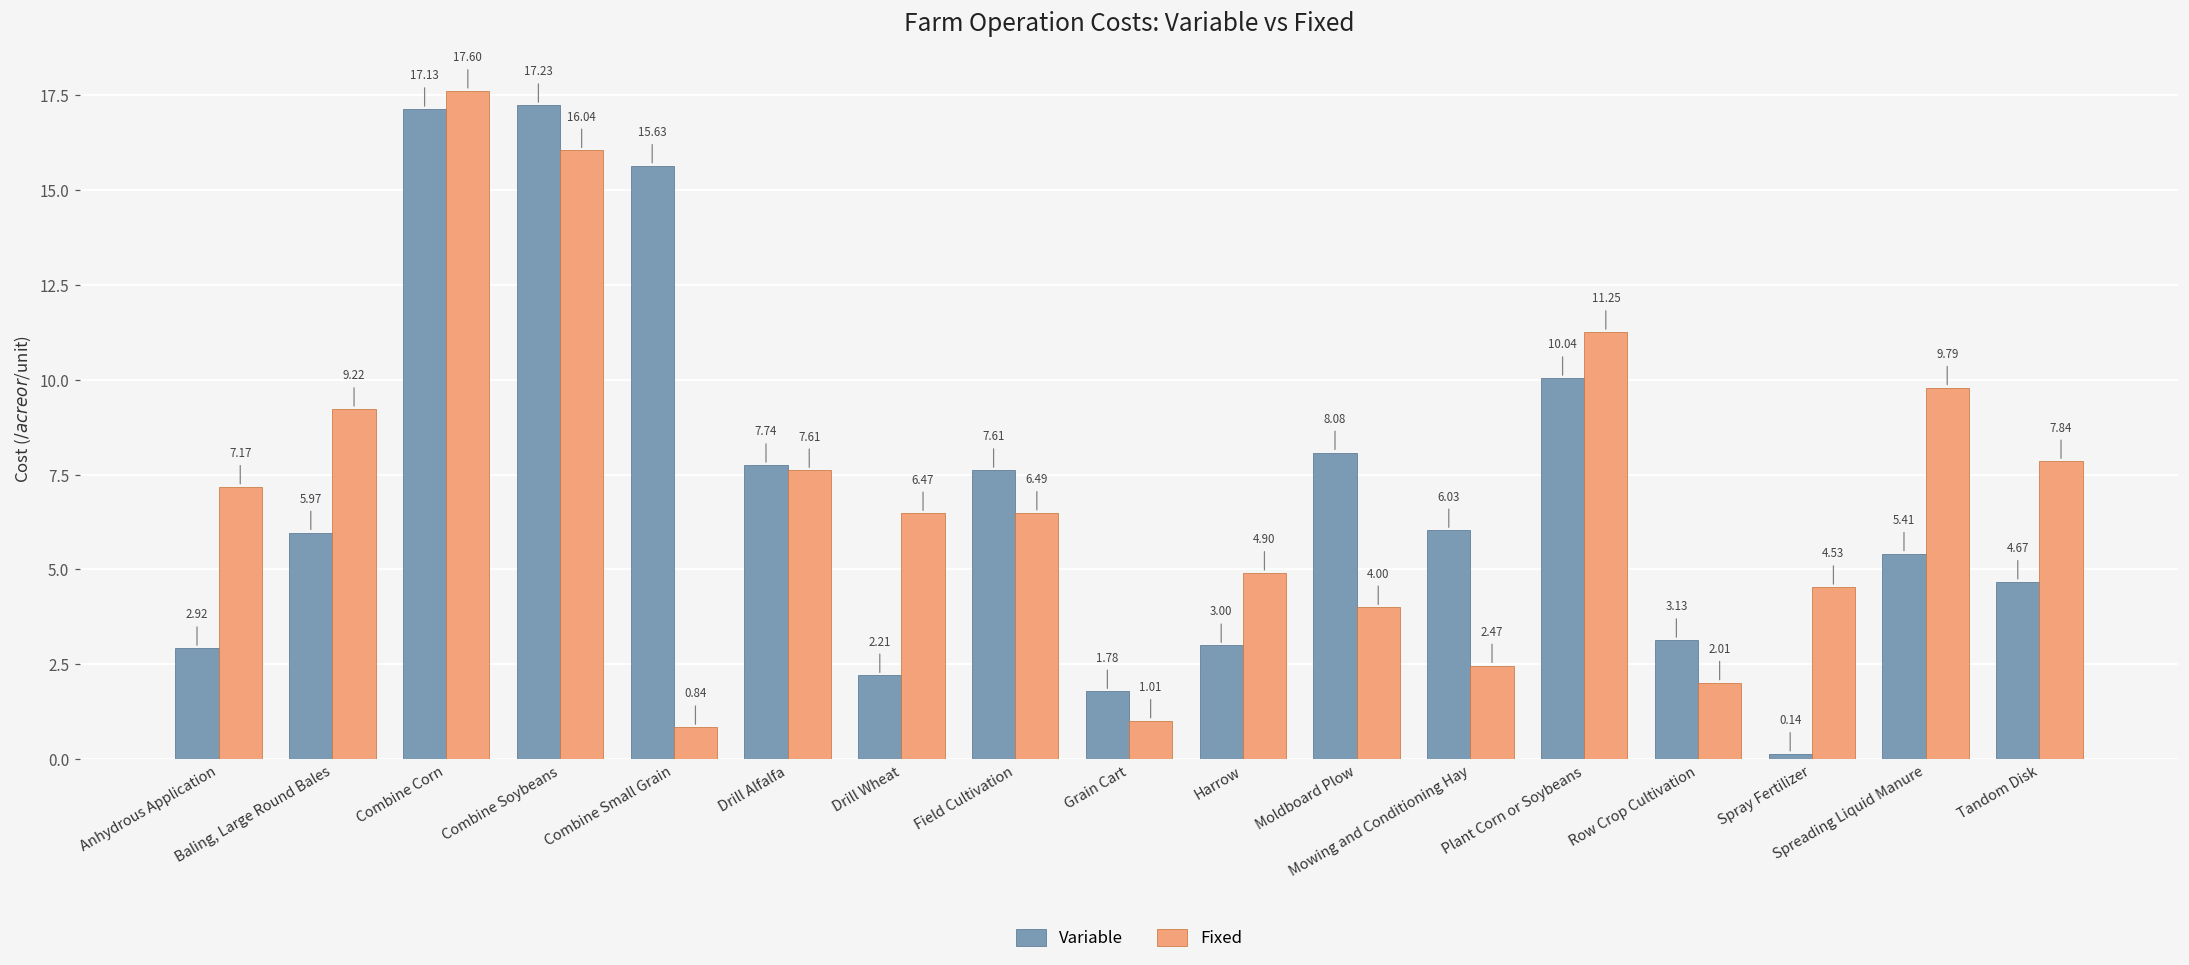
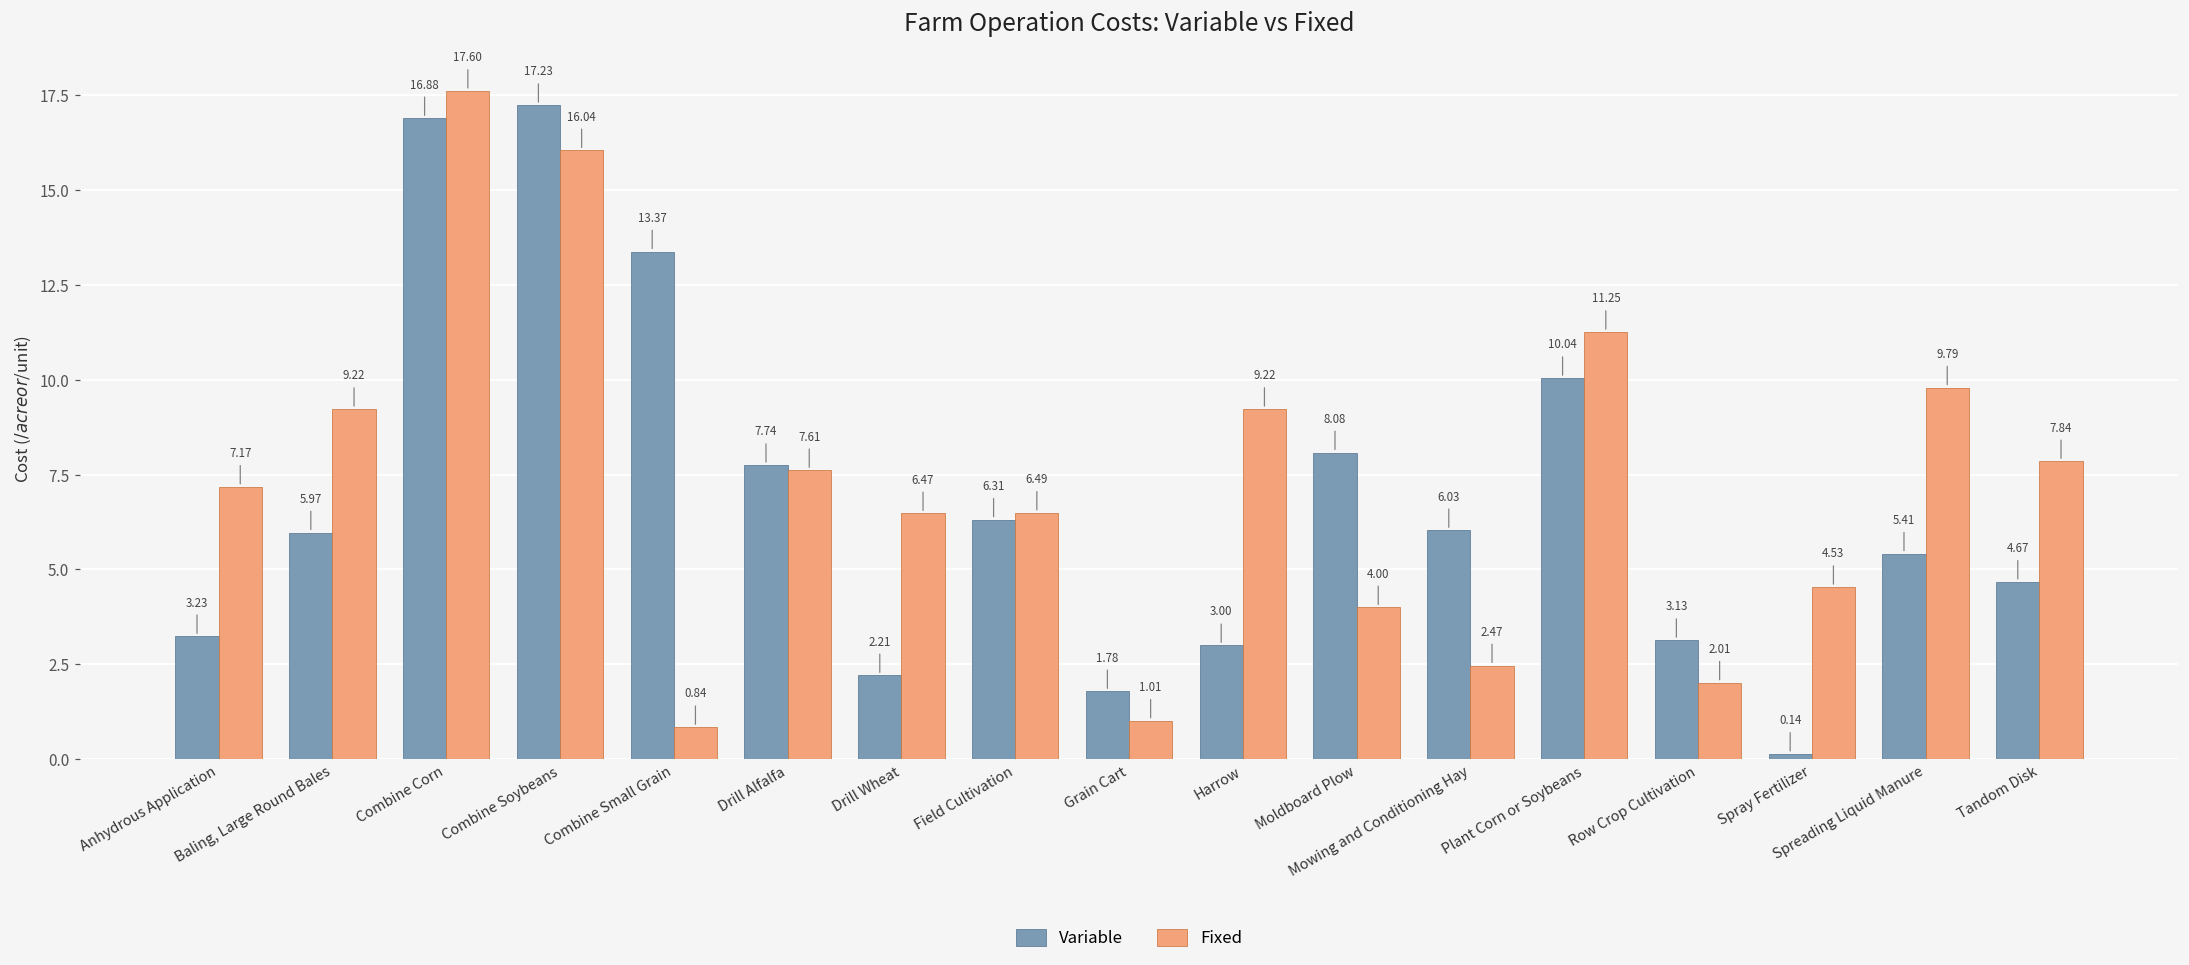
  {
    "Variable": {
-     "Anhydrous Application": 2.92,
+     "Anhydrous Application": 3.23,
      "Baling, Large Round Bales": 5.97,
-     "Combine Corn": 17.13,
+     "Combine Corn": 16.88,
      "Combine Soybeans": 17.23,
-     "Combine Small Grain": 15.63,
+     "Combine Small Grain": 13.37,
      "Drill Alfalfa": 7.74,
      "Drill Wheat": 2.21,
-     "Field Cultivation": 7.61,
+     "Field Cultivation": 6.31,
      "Grain Cart": 1.78,
      "Harrow": 3.00,
      "Moldboard Plow": 8.08,
      "Mowing and Conditioning Hay": 6.03,
      "Plant Corn or Soybeans": 10.04,
      "Row Crop Cultivation": 3.13,
      "Spray Fertilizer": 0.14,
      "Spreading Liquid Manure": 5.41,
      "Tandom Disk": 4.67
    },
    "Fixed": {
      "Anhydrous Application": 7.17,
      "Baling, Large Round Bales": 9.22,
      "Combine Corn": 17.60,
      "Combine Soybeans": 16.04,
      "Combine Small Grain": 0.84,
      "Drill Alfalfa": 7.61,
      "Drill Wheat": 6.47,
      "Field Cultivation": 6.49,
      "Grain Cart": 1.01,
-     "Harrow": 4.90,
+     "Harrow": 9.22,
      "Moldboard Plow": 4.00,
      "Mowing and Conditioning Hay": 2.47,
      "Plant Corn or Soybeans": 11.25,
      "Row Crop Cultivation": 2.01,
      "Spray Fertilizer": 4.53,
      "Spreading Liquid Manure": 9.79,
      "Tandom Disk": 7.84
    }
  }
